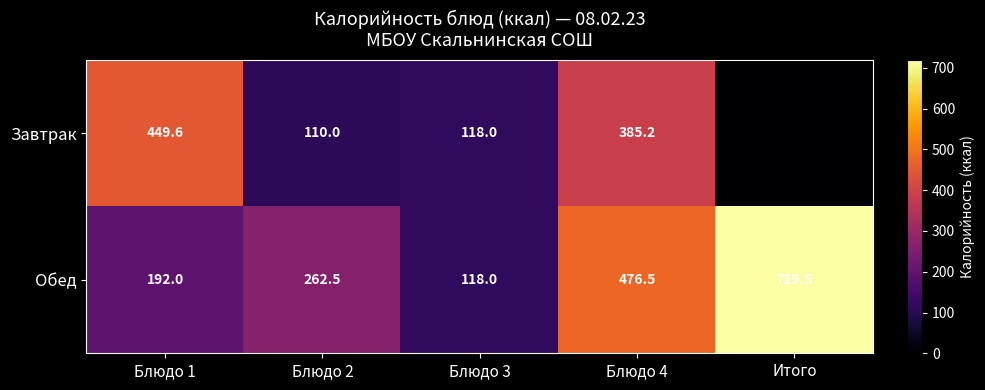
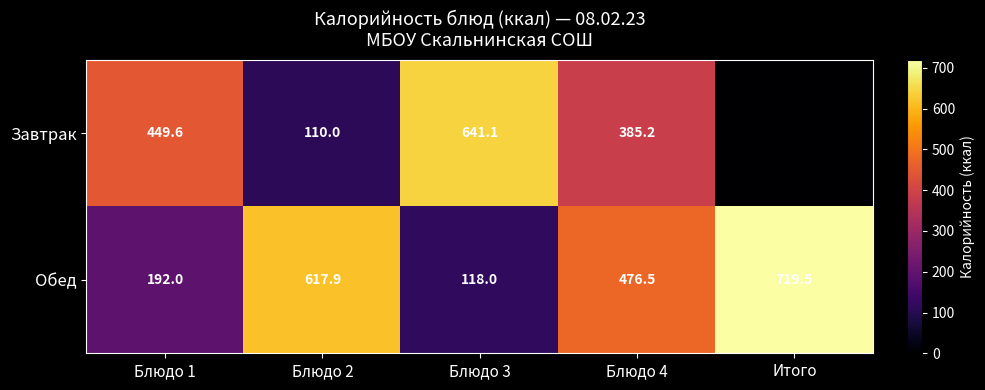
  {
    "Завтрак": {
      "Блюдо 1": 449.6,
      "Блюдо 2": 110.0,
-     "Блюдо 3": 118.0,
+     "Блюдо 3": 641.1,
      "Блюдо 4": 385.2
    },
    "Обед": {
      "Блюдо 1": 192.0,
-     "Блюдо 2": 262.5,
+     "Блюдо 2": 617.9,
      "Блюдо 3": 118.0,
      "Блюдо 4": 476.5,
      "Итого": 719.5
    }
  }
